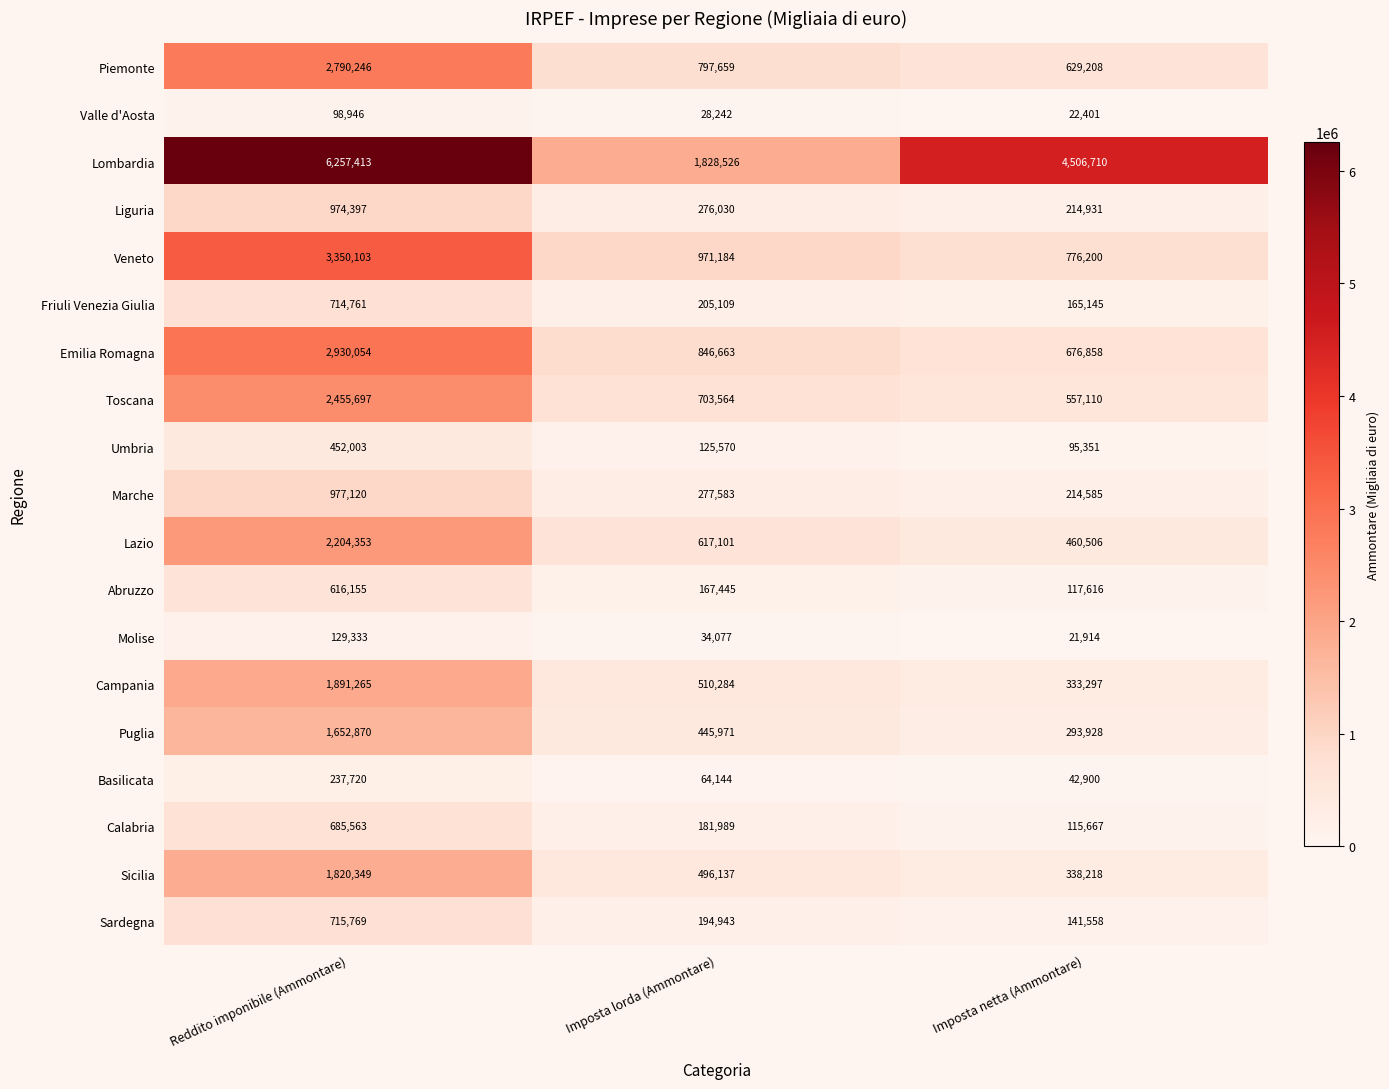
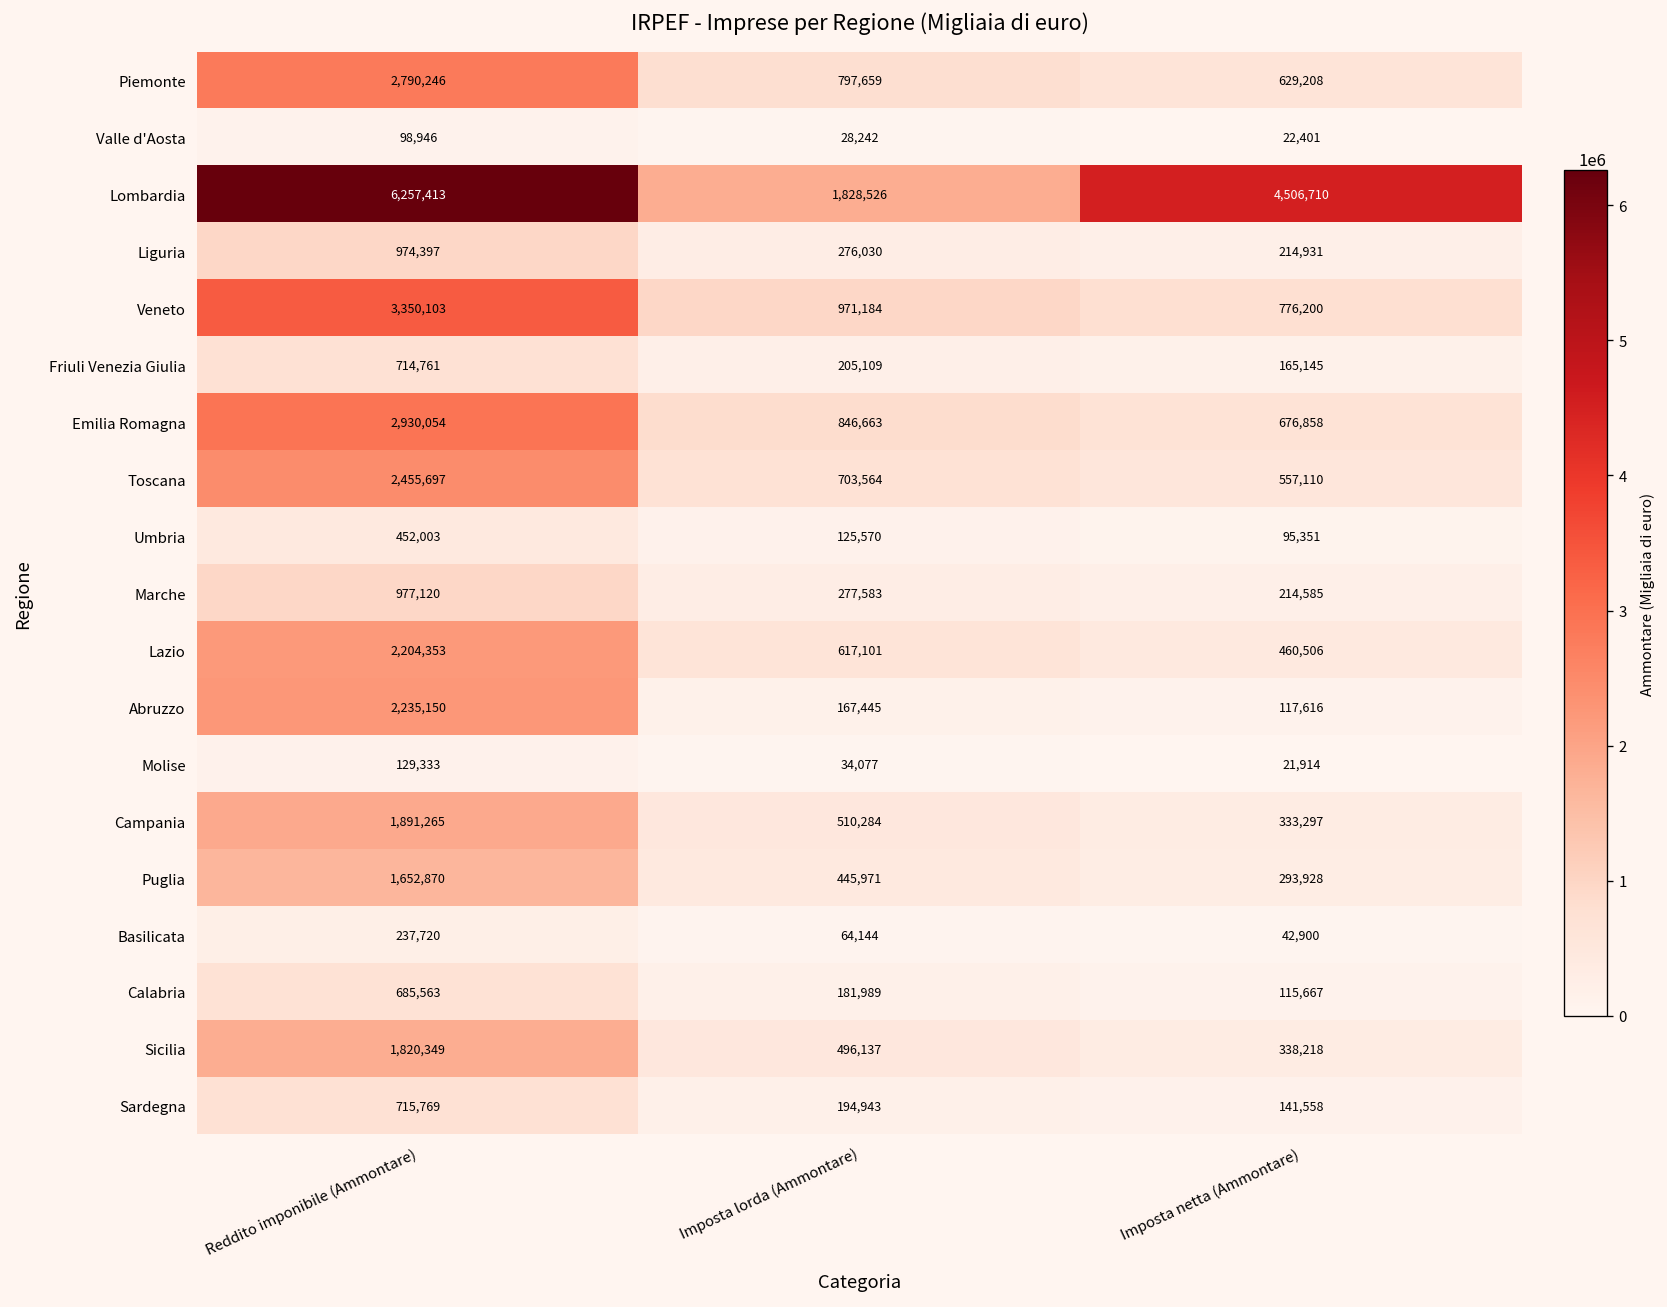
  {
    "Piemonte": {
      "Reddito imponibile (Ammontare)": "2,790,246",
      "Imposta lorda (Ammontare)": "797,659",
      "Imposta netta (Ammontare)": "629,208"
    },
    "Valle d'Aosta": {
      "Reddito imponibile (Ammontare)": "98,946",
      "Imposta lorda (Ammontare)": "28,242",
      "Imposta netta (Ammontare)": "22,401"
    },
    "Lombardia": {
      "Reddito imponibile (Ammontare)": "6,257,413",
      "Imposta lorda (Ammontare)": "1,828,526",
      "Imposta netta (Ammontare)": "4,506,710"
    },
    "Liguria": {
      "Reddito imponibile (Ammontare)": "974,397",
      "Imposta lorda (Ammontare)": "276,030",
      "Imposta netta (Ammontare)": "214,931"
    },
    "Veneto": {
      "Reddito imponibile (Ammontare)": "3,350,103",
      "Imposta lorda (Ammontare)": "971,184",
      "Imposta netta (Ammontare)": "776,200"
    },
    "Friuli Venezia Giulia": {
      "Reddito imponibile (Ammontare)": "714,761",
      "Imposta lorda (Ammontare)": "205,109",
      "Imposta netta (Ammontare)": "165,145"
    },
    "Emilia Romagna": {
      "Reddito imponibile (Ammontare)": "2,930,054",
      "Imposta lorda (Ammontare)": "846,663",
      "Imposta netta (Ammontare)": "676,858"
    },
    "Toscana": {
      "Reddito imponibile (Ammontare)": "2,455,697",
      "Imposta lorda (Ammontare)": "703,564",
      "Imposta netta (Ammontare)": "557,110"
    },
    "Umbria": {
      "Reddito imponibile (Ammontare)": "452,003",
      "Imposta lorda (Ammontare)": "125,570",
      "Imposta netta (Ammontare)": "95,351"
    },
    "Marche": {
      "Reddito imponibile (Ammontare)": "977,120",
      "Imposta lorda (Ammontare)": "277,583",
      "Imposta netta (Ammontare)": "214,585"
    },
    "Lazio": {
      "Reddito imponibile (Ammontare)": "2,204,353",
      "Imposta lorda (Ammontare)": "617,101",
      "Imposta netta (Ammontare)": "460,506"
    },
    "Abruzzo": {
-     "Reddito imponibile (Ammontare)": "616,155",
+     "Reddito imponibile (Ammontare)": "2,235,150",
      "Imposta lorda (Ammontare)": "167,445",
      "Imposta netta (Ammontare)": "117,616"
    },
    "Molise": {
      "Reddito imponibile (Ammontare)": "129,333",
      "Imposta lorda (Ammontare)": "34,077",
      "Imposta netta (Ammontare)": "21,914"
    },
    "Campania": {
      "Reddito imponibile (Ammontare)": "1,891,265",
      "Imposta lorda (Ammontare)": "510,284",
      "Imposta netta (Ammontare)": "333,297"
    },
    "Puglia": {
      "Reddito imponibile (Ammontare)": "1,652,870",
      "Imposta lorda (Ammontare)": "445,971",
      "Imposta netta (Ammontare)": "293,928"
    },
    "Basilicata": {
      "Reddito imponibile (Ammontare)": "237,720",
      "Imposta lorda (Ammontare)": "64,144",
      "Imposta netta (Ammontare)": "42,900"
    },
    "Calabria": {
      "Reddito imponibile (Ammontare)": "685,563",
      "Imposta lorda (Ammontare)": "181,989",
      "Imposta netta (Ammontare)": "115,667"
    },
    "Sicilia": {
      "Reddito imponibile (Ammontare)": "1,820,349",
      "Imposta lorda (Ammontare)": "496,137",
      "Imposta netta (Ammontare)": "338,218"
    },
    "Sardegna": {
      "Reddito imponibile (Ammontare)": "715,769",
      "Imposta lorda (Ammontare)": "194,943",
      "Imposta netta (Ammontare)": "141,558"
    }
  }
